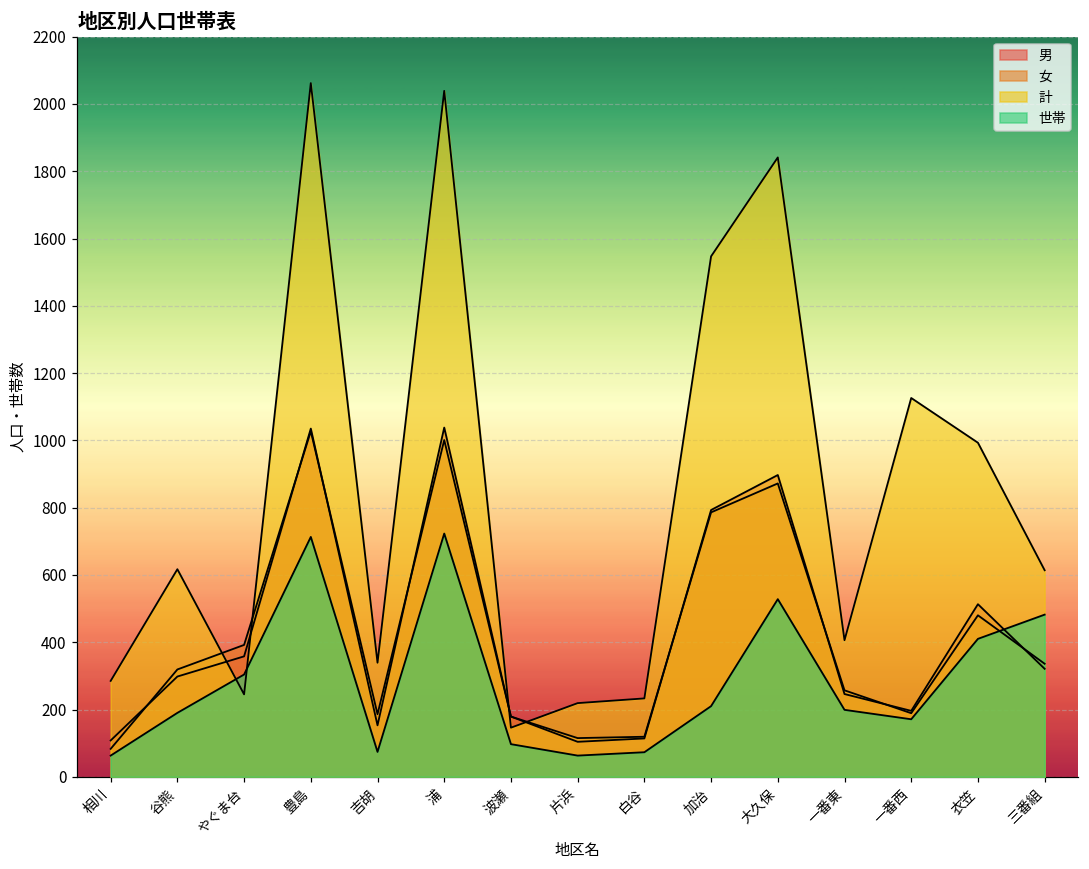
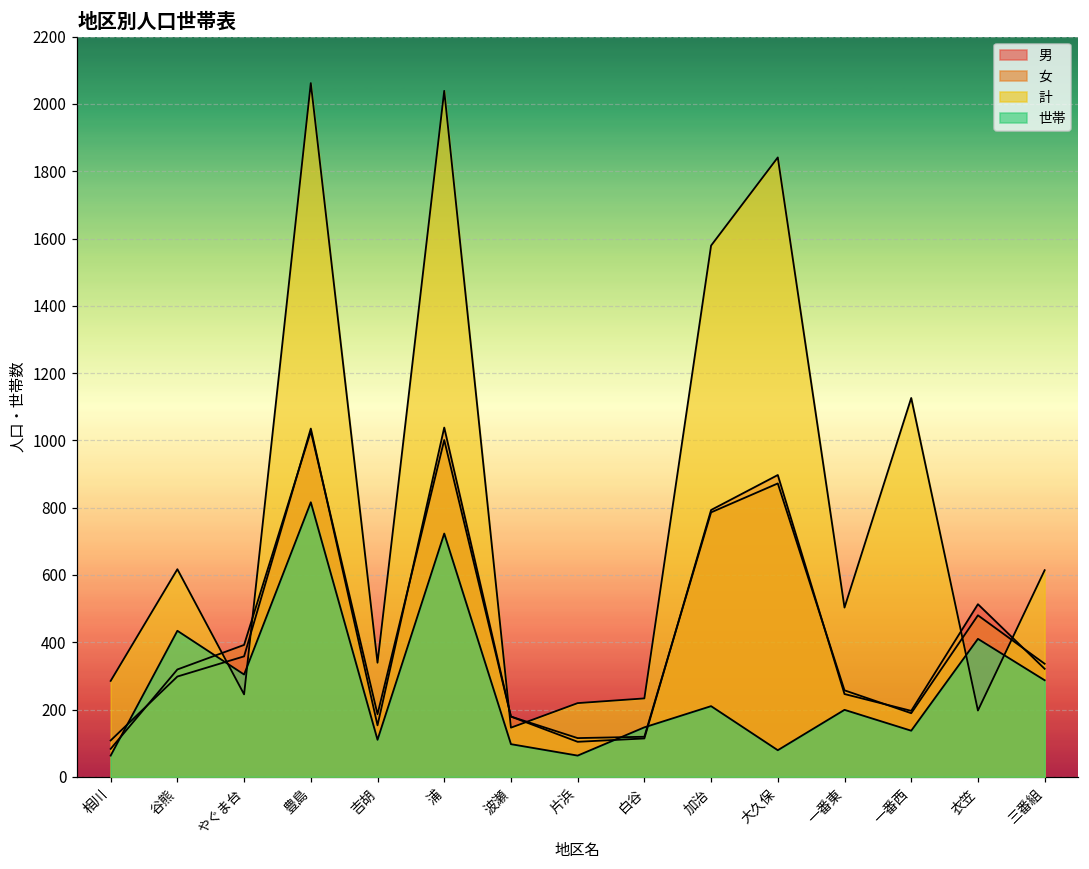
  {
    "計": {
      "相川": 290,
      "谷熊": 620,
      "やぐま台": 250,
      "豊島": 2060,
      "吉胡": 340,
      "浦": 2040,
      "波瀬": 150,
      "片浜": 220,
      "白谷": 230,
-     "加治": 1550,
+     "加治": 1580,
      "大久保": 1840,
-     "一番東": 410,
+     "一番東": 500,
      "一番西": 1130,
-     "衣笠": 990,
+     "衣笠": 200,
      "三番組": 610
    },
    "世帯": {
      "相川": 60,
-     "谷熊": 190,
+     "谷熊": 430,
      "やぐま台": 300,
-     "豊島": 710,
-     "吉胡": 70,
+     "豊島": 820,
+     "吉胡": 110,
      "浦": 720,
      "波瀬": 100,
      "片浜": 60,
-     "白谷": 70,
+     "白谷": 150,
      "加治": 210,
-     "大久保": 530,
+     "大久保": 80,
      "一番東": 200,
-     "一番西": 170,
+     "一番西": 140,
      "衣笠": 410,
-     "三番組": 480
+     "三番組": 290
    }
  }
